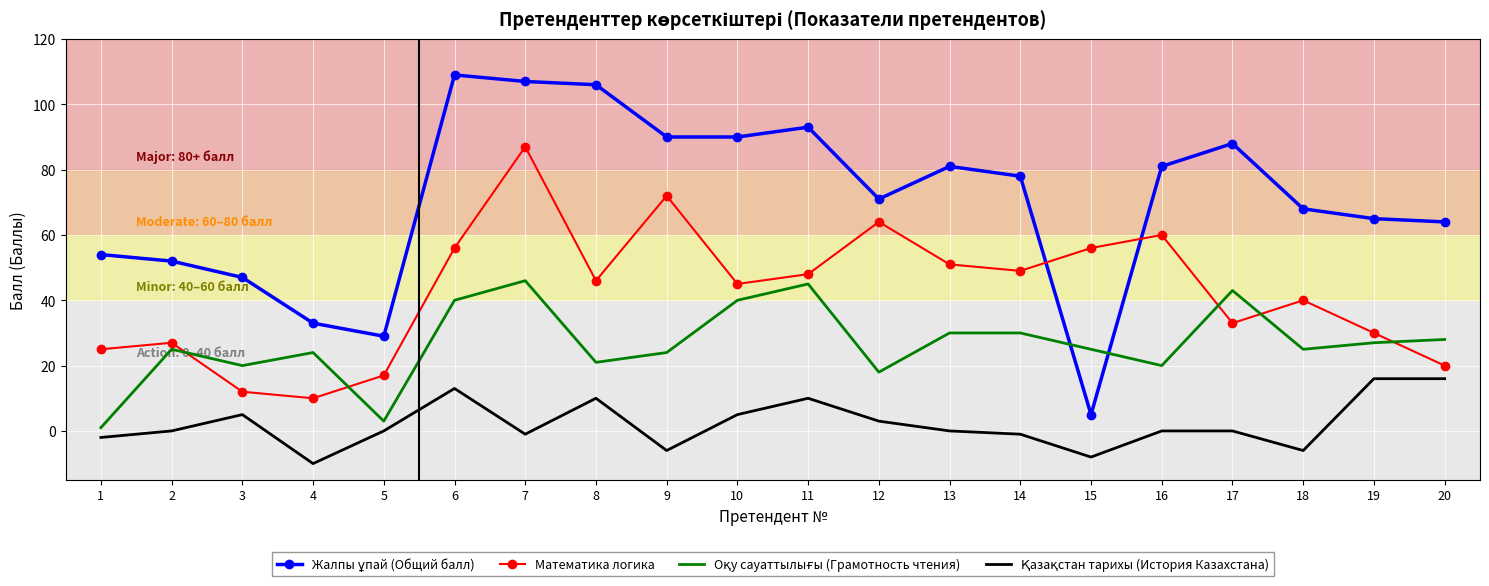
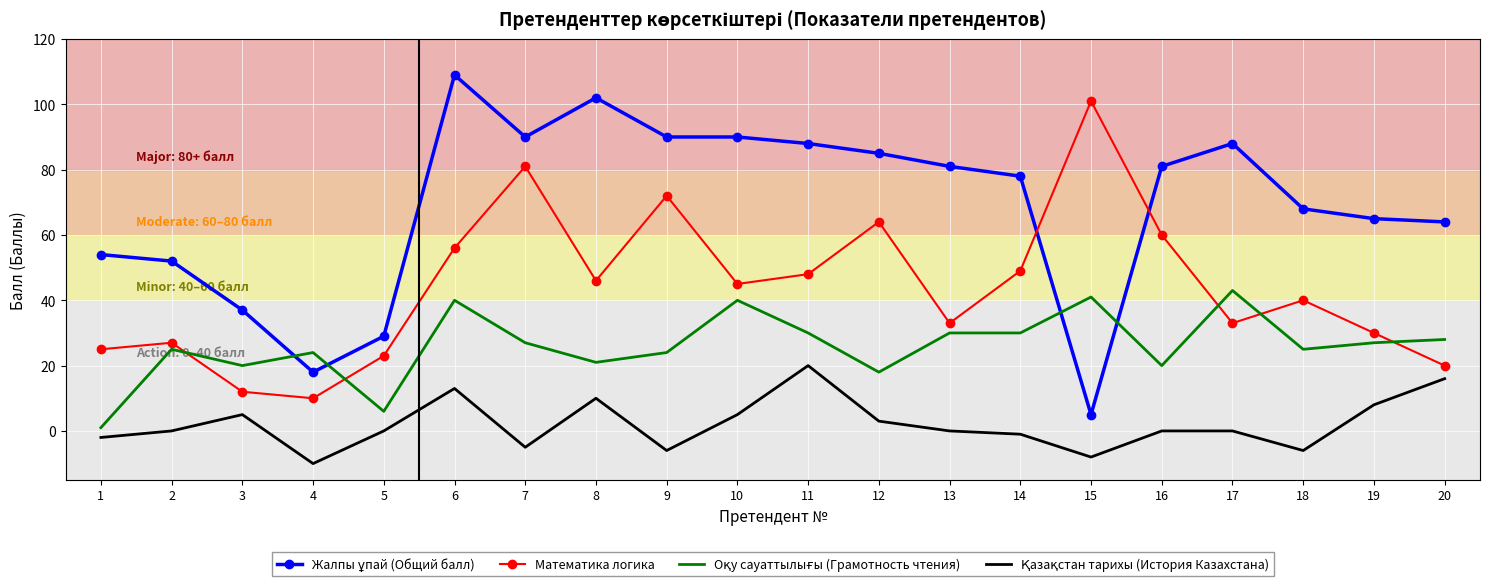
  {
    "Жалпы ұпай (Общий балл)": {
      "1": 54,
      "2": 52,
-     "3": 47,
-     "4": 33,
+     "3": 37,
+     "4": 18,
      "5": 29,
      "6": 109,
-     "7": 107,
-     "8": 106,
+     "7": 90,
+     "8": 102,
      "9": 90,
      "10": 90,
-     "11": 93,
-     "12": 71,
+     "11": 88,
+     "12": 85,
      "13": 81,
      "14": 78,
      "15": 5,
      "16": 81,
      "17": 88,
      "18": 68,
      "19": 65,
      "20": 64
    },
    "Математика логика": {
      "1": 25,
      "2": 27,
      "3": 12,
      "4": 10,
-     "5": 17,
+     "5": 23,
      "6": 56,
-     "7": 87,
+     "7": 81,
      "8": 46,
      "9": 72,
      "10": 45,
      "11": 48,
      "12": 64,
-     "13": 51,
+     "13": 33,
      "14": 49,
-     "15": 56,
+     "15": 101,
      "16": 60,
      "17": 33,
      "18": 40,
      "19": 30,
      "20": 20
    },
    "Оқу сауаттылығы (Грамотность чтения)": {
      "1": 1,
      "3": 20,
      "4": 24,
-     "5": 3,
+     "5": 6,
      "6": 40,
-     "7": 46,
+     "7": 27,
      "8": 21,
      "9": 24,
      "10": 40,
-     "11": 45,
+     "11": 30,
      "12": 18,
      "13": 30,
      "14": 30,
-     "15": 25,
+     "15": 41,
      "16": 20,
      "17": 43,
      "18": 25,
      "19": 27,
      "20": 28
    },
    "Қазақстан тарихы (История Казахстана)": {
      "1": -2,
      "2": 0,
      "3": 5,
      "4": -10,
      "5": 0,
      "6": 13,
-     "7": -1,
+     "7": -5,
      "8": 10,
      "9": -6,
      "10": 5,
-     "11": 10,
+     "11": 20,
      "12": 3,
      "13": 0,
      "14": -1,
      "15": -8,
      "16": 0,
      "17": 0,
      "18": -6,
-     "19": 16,
+     "19": 8,
      "20": 16
    }
  }
